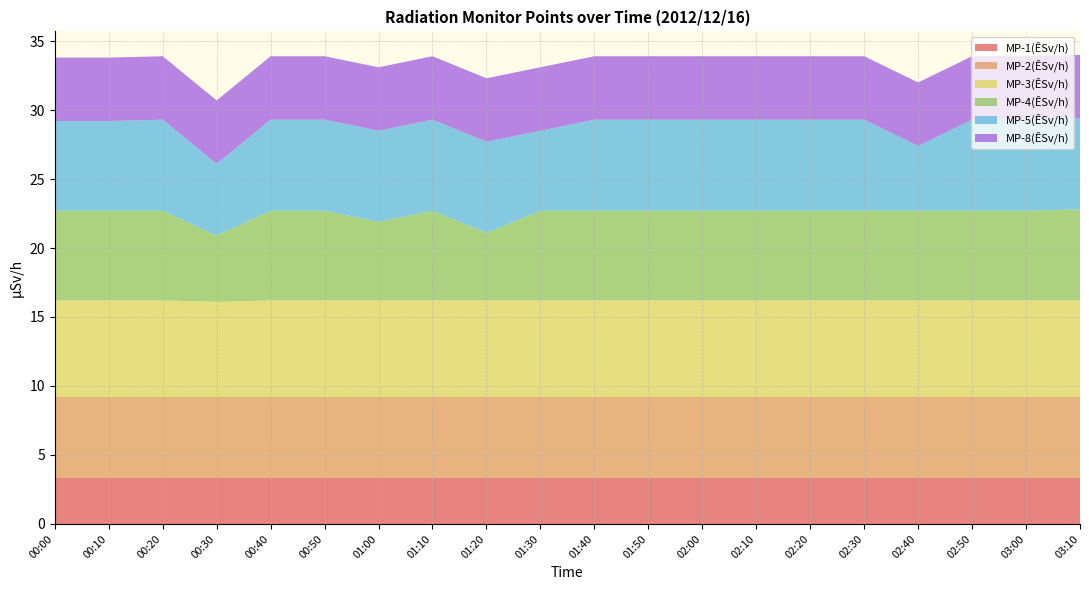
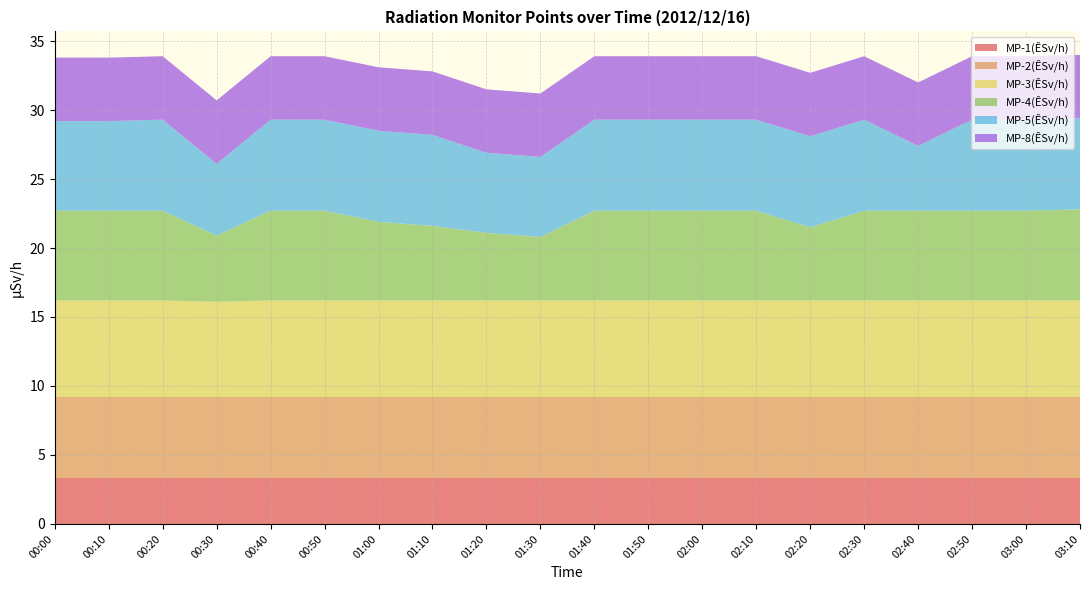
  {
    "MP-1(ÊSv/h)": {
      "00:00": 3.3,
      "00:10": 3.3,
      "00:20": 3.3,
      "00:30": 3.3,
      "00:40": 3.3,
      "00:50": 3.3,
      "01:00": 3.3,
      "01:10": 3.3,
      "01:20": 3.3,
      "01:30": 3.3,
      "01:40": 3.3,
      "01:50": 3.3,
      "02:00": 3.3,
      "02:10": 3.3,
      "02:20": 3.3,
      "02:30": 3.3,
      "02:40": 3.3,
      "02:50": 3.3,
      "03:00": 3.3,
      "03:10": 3.3
    },
    "MP-4(ÊSv/h)": {
      "00:00": 6.5,
      "00:10": 6.5,
      "00:20": 6.5,
      "00:30": 4.8,
      "00:40": 6.5,
      "00:50": 6.5,
      "01:00": 5.7,
-     "01:10": 6.5,
+     "01:10": 5.4,
      "01:20": 4.9,
-     "01:30": 6.5,
+     "01:30": 4.6,
      "01:40": 6.5,
      "01:50": 6.5,
      "02:00": 6.5,
      "02:10": 6.5,
-     "02:20": 6.5,
+     "02:20": 5.3,
      "02:30": 6.5,
      "02:40": 6.5,
      "02:50": 6.5,
      "03:00": 6.5,
      "03:10": 6.6
    },
    "MP-5(ÊSv/h)": {
      "00:00": 6.5,
      "00:10": 6.5,
      "00:20": 6.6,
      "00:30": 5.2,
      "00:40": 6.6,
      "00:50": 6.6,
      "01:00": 6.6,
      "01:10": 6.6,
-     "01:20": 6.6,
+     "01:20": 5.8,
      "01:30": 5.8,
      "01:40": 6.6,
      "01:50": 6.6,
      "02:00": 6.6,
      "02:10": 6.6,
      "02:20": 6.6,
      "02:30": 6.6,
      "02:40": 4.7,
      "03:10": 6.6
    },
    "MP-8(ÊSv/h)": {
      "00:00": 4.6,
      "00:10": 4.6,
      "00:20": 4.6,
      "00:30": 4.6,
      "00:40": 4.6,
      "00:50": 4.6,
      "01:00": 4.6,
      "01:10": 4.6,
      "01:20": 4.6,
      "01:30": 4.6,
      "01:40": 4.6,
      "01:50": 4.6,
      "02:00": 4.6,
      "02:10": 4.6,
      "02:20": 4.6,
      "02:30": 4.6,
      "02:40": 4.6,
      "03:10": 4.6
    }
  }
